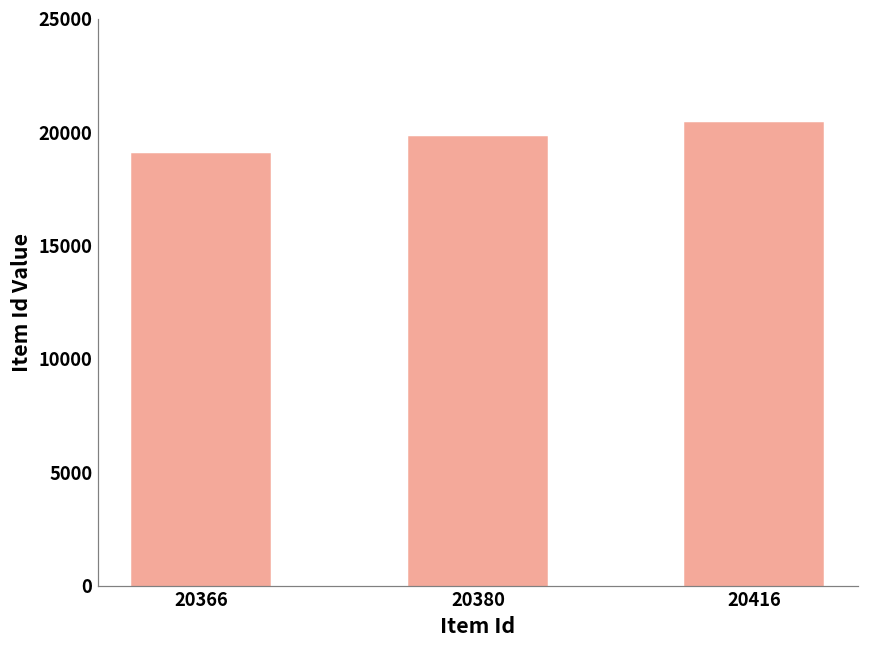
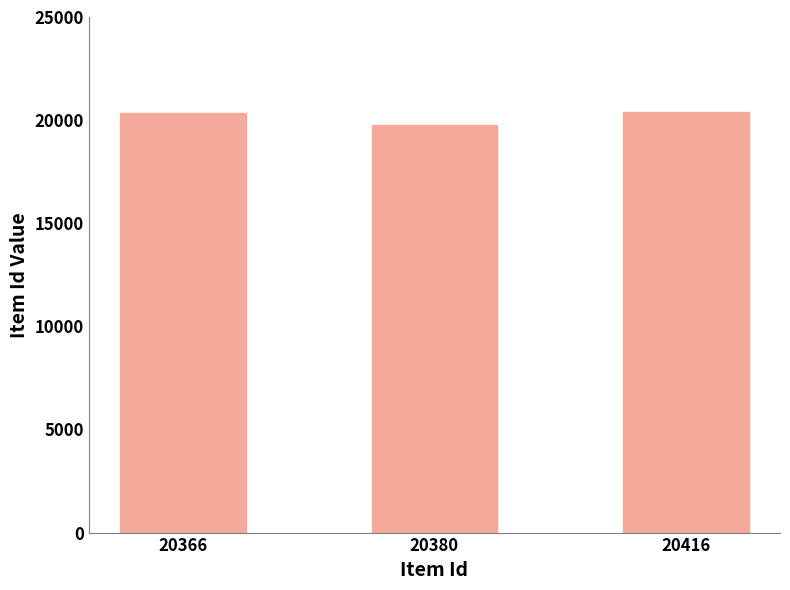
  {
-   "20366": 19000,
+   "20366": 20400,
    "20380": 19800,
    "20416": 20400
  }
